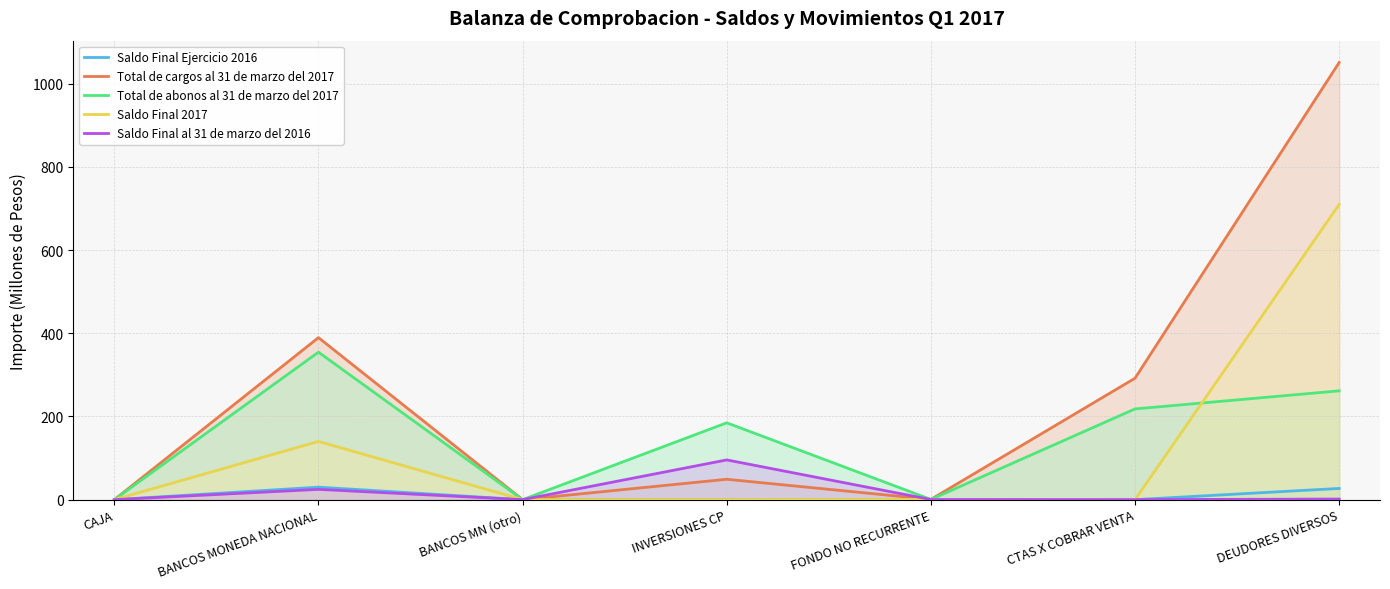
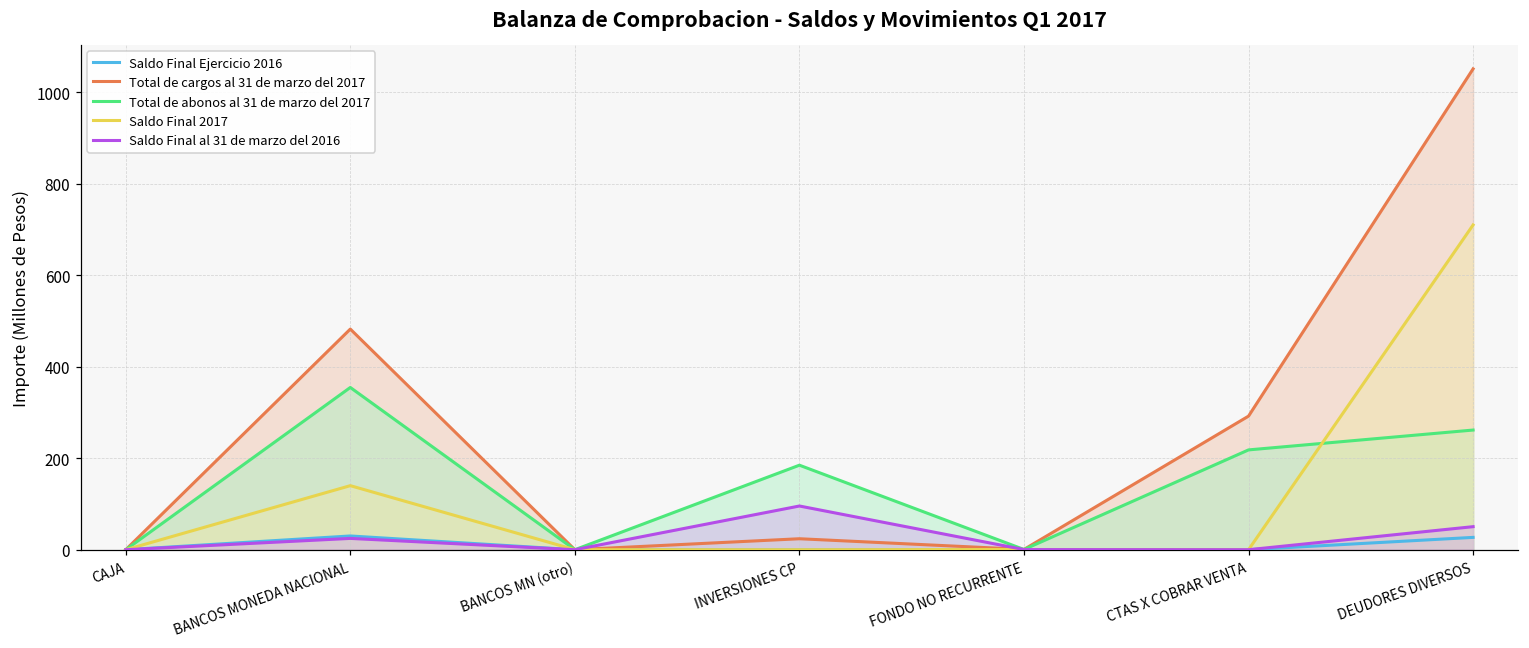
  {
    "Saldo Final Ejercicio 2016": {
      "DEUDORES DIVERSOS": 30
    },
    "Total de cargos al 31 de marzo del 2017": {
-     "BANCOS MONEDA NACIONAL": 390,
-     "INVERSIONES CP": 50,
+     "BANCOS MONEDA NACIONAL": 480,
+     "INVERSIONES CP": 20,
      "CTAS X COBRAR VENTA": 290,
      "DEUDORES DIVERSOS": 1050
    },
    "Total de abonos al 31 de marzo del 2017": {
      "BANCOS MONEDA NACIONAL": 350,
      "INVERSIONES CP": 180,
      "CTAS X COBRAR VENTA": 220,
      "DEUDORES DIVERSOS": 260
    },
    "Saldo Final 2017": {
      "BANCOS MONEDA NACIONAL": 140,
      "DEUDORES DIVERSOS": 710
    },
    "Saldo Final al 31 de marzo del 2016": {
      "INVERSIONES CP": 100,
-     "DEUDORES DIVERSOS": 0
+     "DEUDORES DIVERSOS": 50
    }
  }
